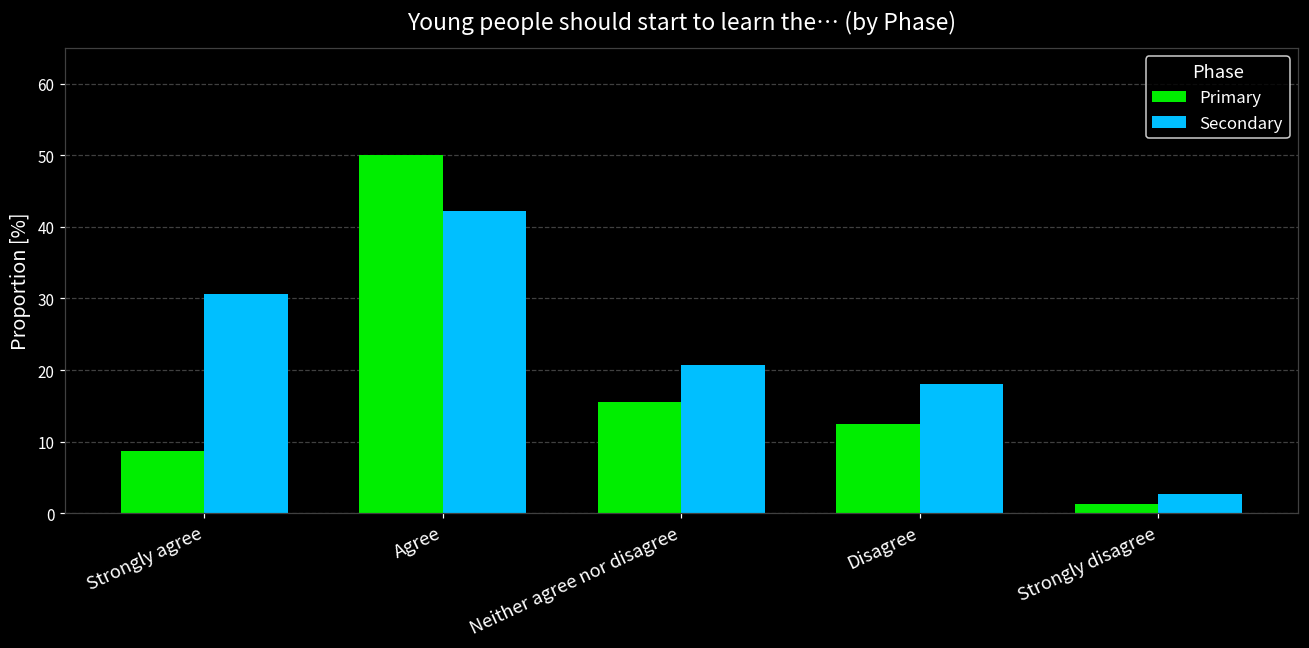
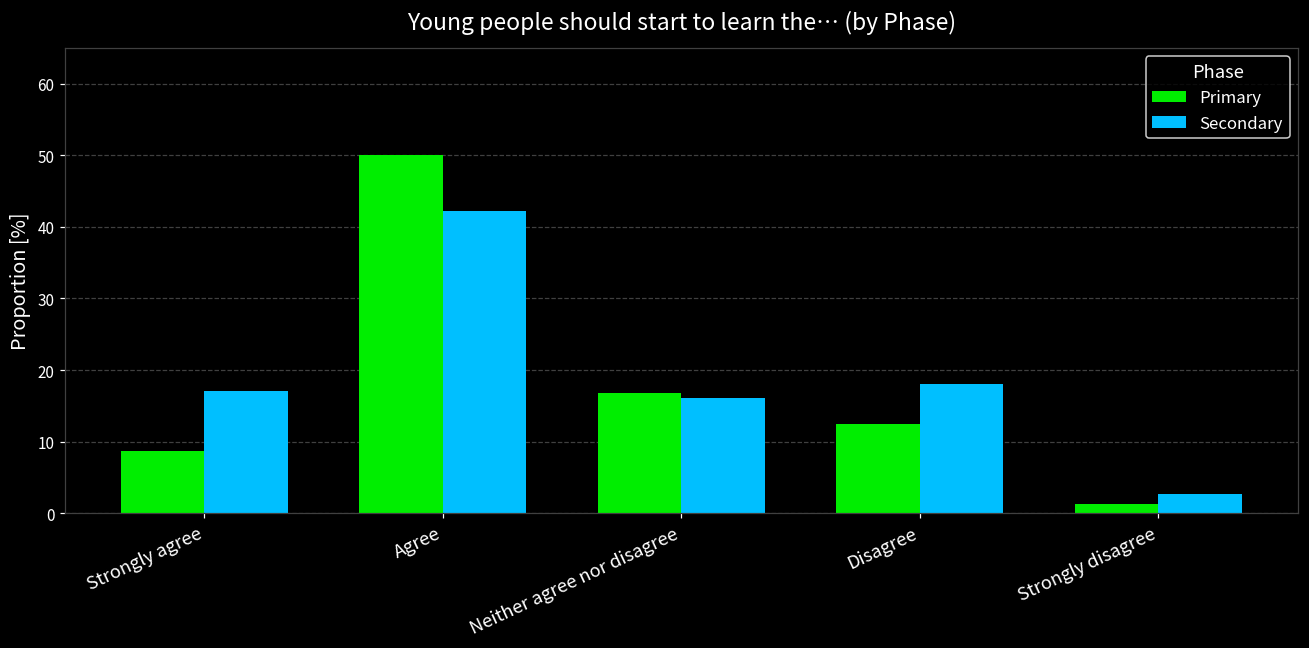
  {
    "Primary": {
      "Strongly agree": 9,
      "Agree": 50,
-     "Neither agree nor disagree": 16,
+     "Neither agree nor disagree": 17,
      "Disagree": 12,
      "Strongly disagree": 1
    },
    "Secondary": {
-     "Strongly agree": 31,
+     "Strongly agree": 17,
      "Agree": 42,
-     "Neither agree nor disagree": 21,
+     "Neither agree nor disagree": 16,
      "Disagree": 18,
      "Strongly disagree": 3
    }
  }
